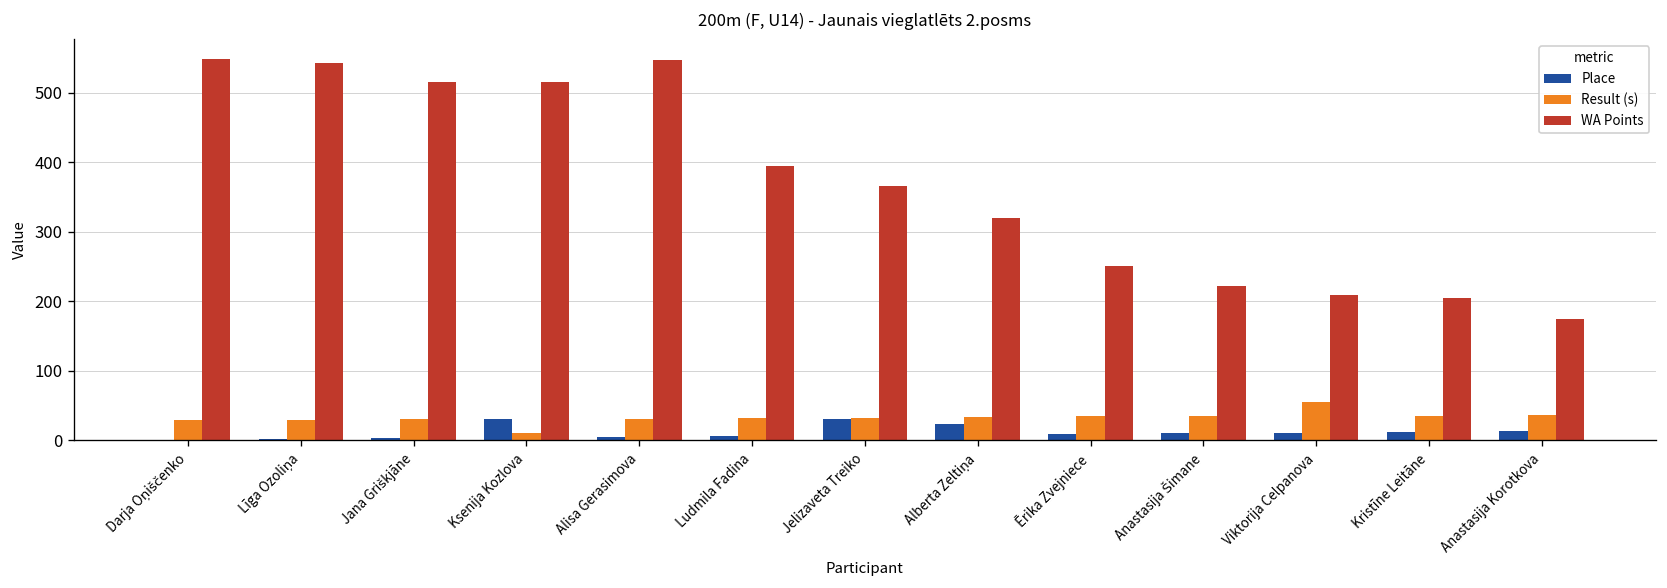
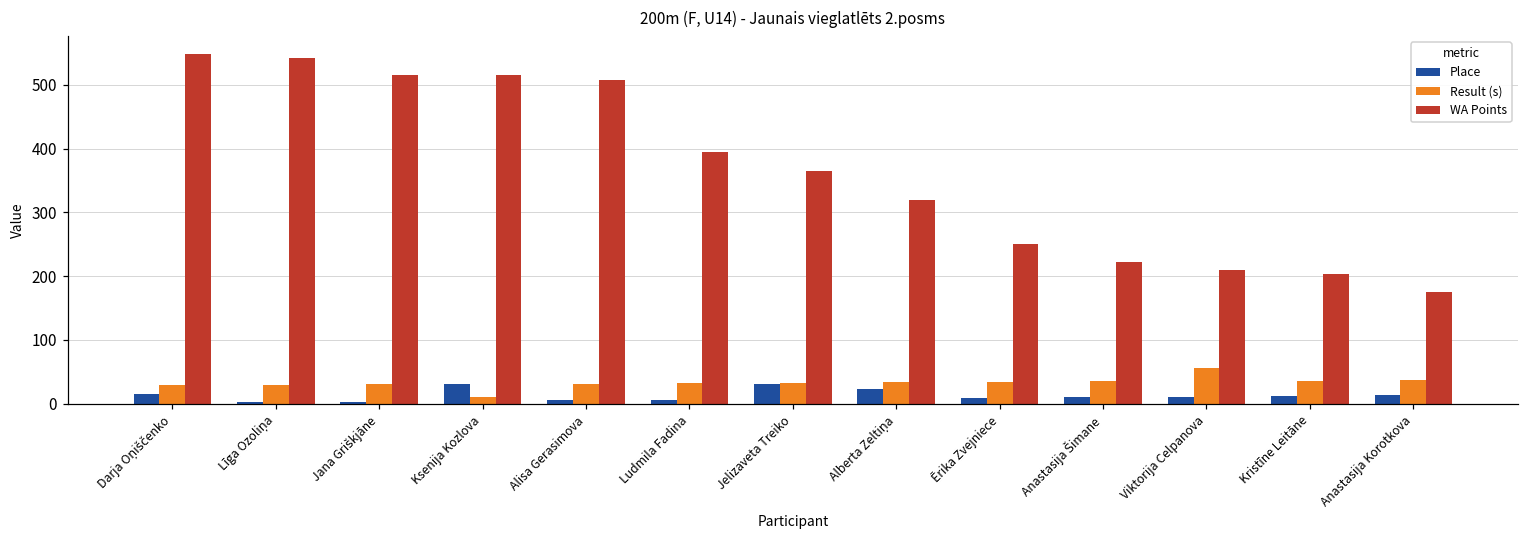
  {
    "Place": {
-     "Darja Oņiščenko": 0,
+     "Darja Oņiščenko": 20,
      "Ksenija Kozlova": 30,
      "Alisa Gerasimova": 10,
      "Ludmila Fadina": 10,
      "Jelizaveta Treiko": 30,
      "Alberta Zeltiņa": 20,
      "Ērika Zvejniece": 10,
      "Anastasija Šimane": 10,
      "Viktorija Celpanova": 10,
      "Kristīne Leitāne": 10,
      "Anastasija Korotkova": 10
    },
    "Result (s)": {
      "Darja Oņiščenko": 30,
      "Līga Ozoliņa": 30,
      "Jana Griškjāne": 30,
      "Ksenija Kozlova": 10,
      "Alisa Gerasimova": 30,
      "Ludmila Fadina": 30,
      "Jelizaveta Treiko": 30,
      "Alberta Zeltiņa": 30,
      "Ērika Zvejniece": 30,
      "Anastasija Šimane": 40,
      "Viktorija Celpanova": 60,
      "Kristīne Leitāne": 40,
      "Anastasija Korotkova": 40
    },
    "WA Points": {
      "Darja Oņiščenko": 550,
      "Līga Ozoliņa": 540,
      "Jana Griškjāne": 520,
      "Ksenija Kozlova": 520,
-     "Alisa Gerasimova": 550,
+     "Alisa Gerasimova": 510,
      "Ludmila Fadina": 390,
      "Jelizaveta Treiko": 370,
      "Alberta Zeltiņa": 320,
      "Ērika Zvejniece": 250,
      "Anastasija Šimane": 220,
      "Viktorija Celpanova": 210,
      "Kristīne Leitāne": 200,
      "Anastasija Korotkova": 180
    }
  }
